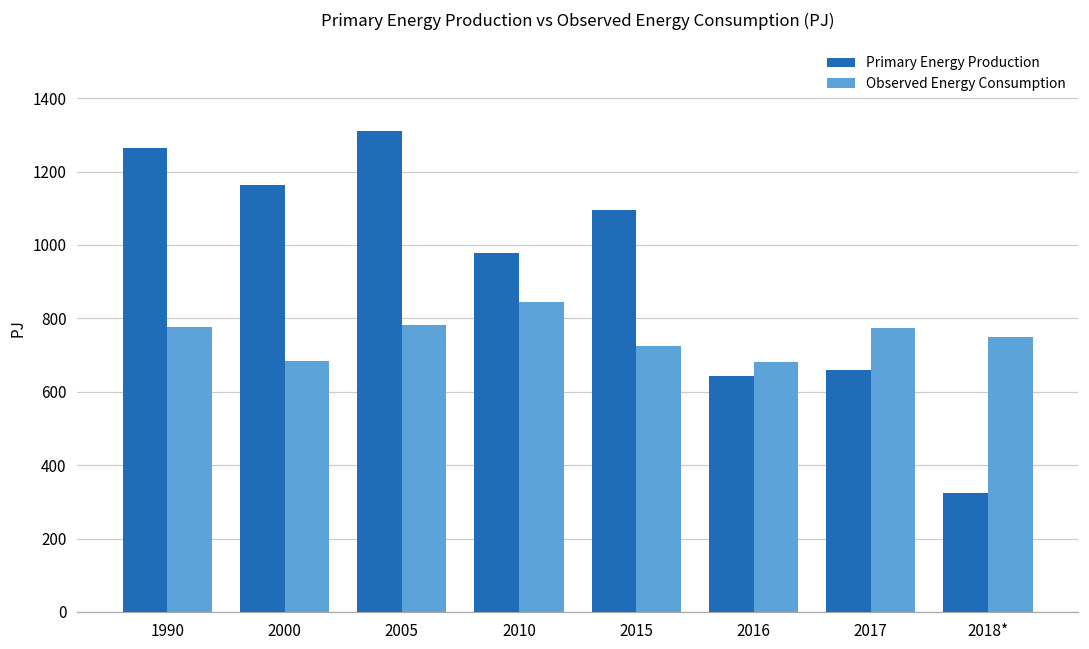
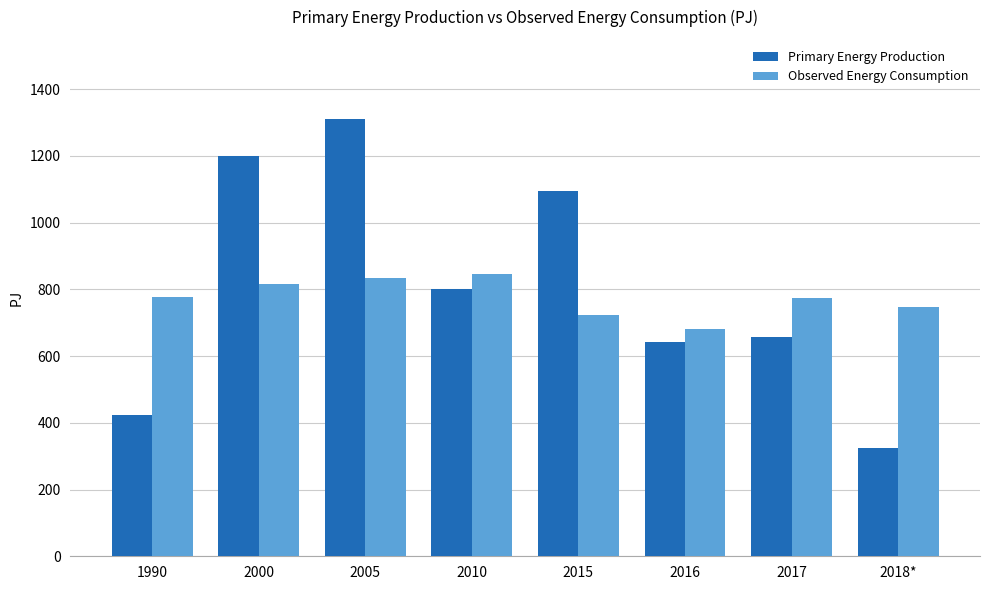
  {
    "Primary Energy Production": {
-     "1990": 1260,
-     "2000": 1160,
+     "1990": 420,
+     "2000": 1200,
      "2005": 1310,
-     "2010": 980,
+     "2010": 800,
      "2015": 1090,
      "2016": 640,
      "2017": 660,
      "2018*": 320
    },
    "Observed Energy Consumption": {
      "1990": 780,
-     "2000": 680,
-     "2005": 780,
+     "2000": 820,
+     "2005": 830,
      "2010": 850,
      "2015": 720,
      "2016": 680,
      "2017": 770,
      "2018*": 750
    }
  }
